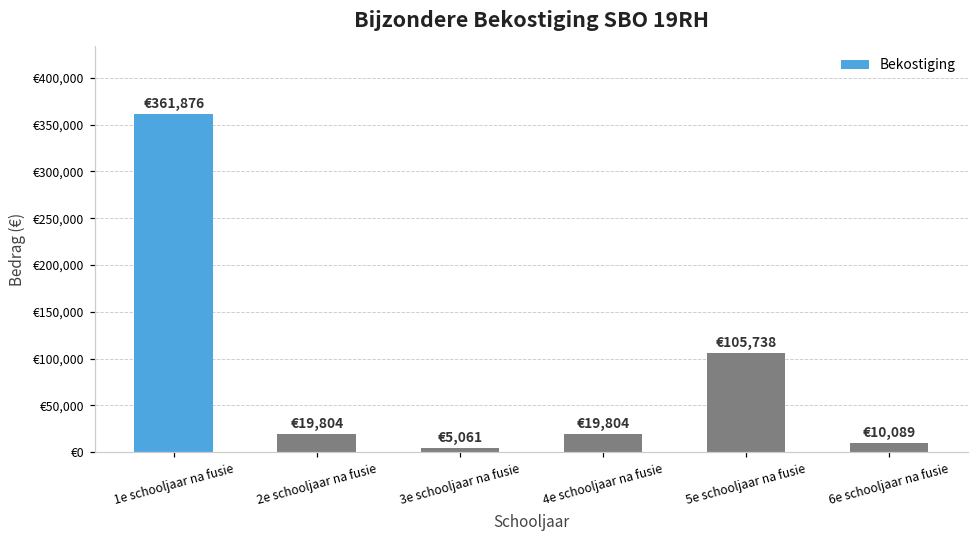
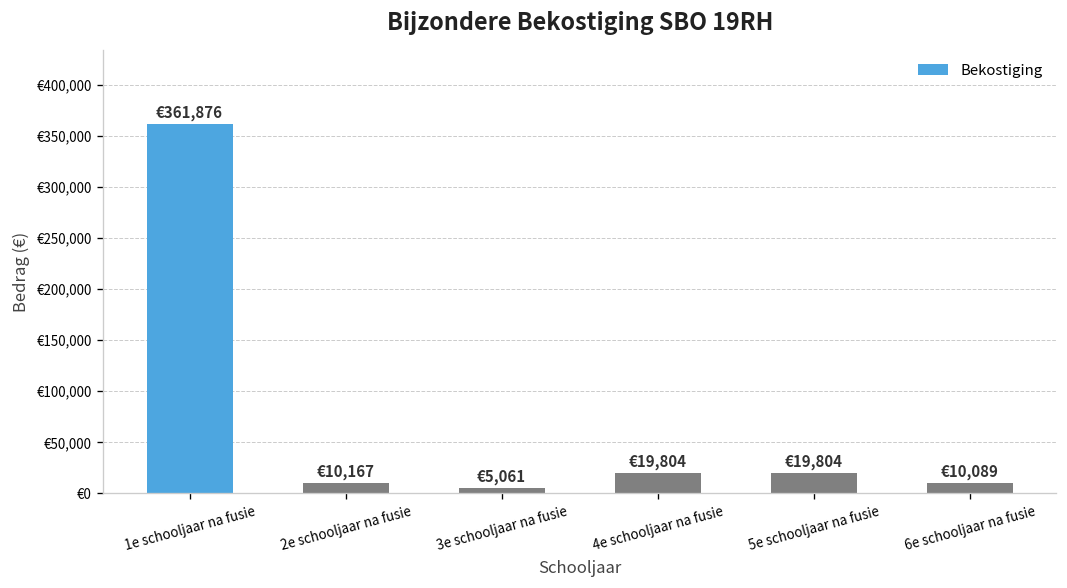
  {
    "1e schooljaar na fusie": "€361,876",
-   "2e schooljaar na fusie": "€19,804",
+   "2e schooljaar na fusie": "€10,167",
    "3e schooljaar na fusie": "€5,061",
    "4e schooljaar na fusie": "€19,804",
-   "5e schooljaar na fusie": "€105,738",
+   "5e schooljaar na fusie": "€19,804",
    "6e schooljaar na fusie": "€10,089"
  }
